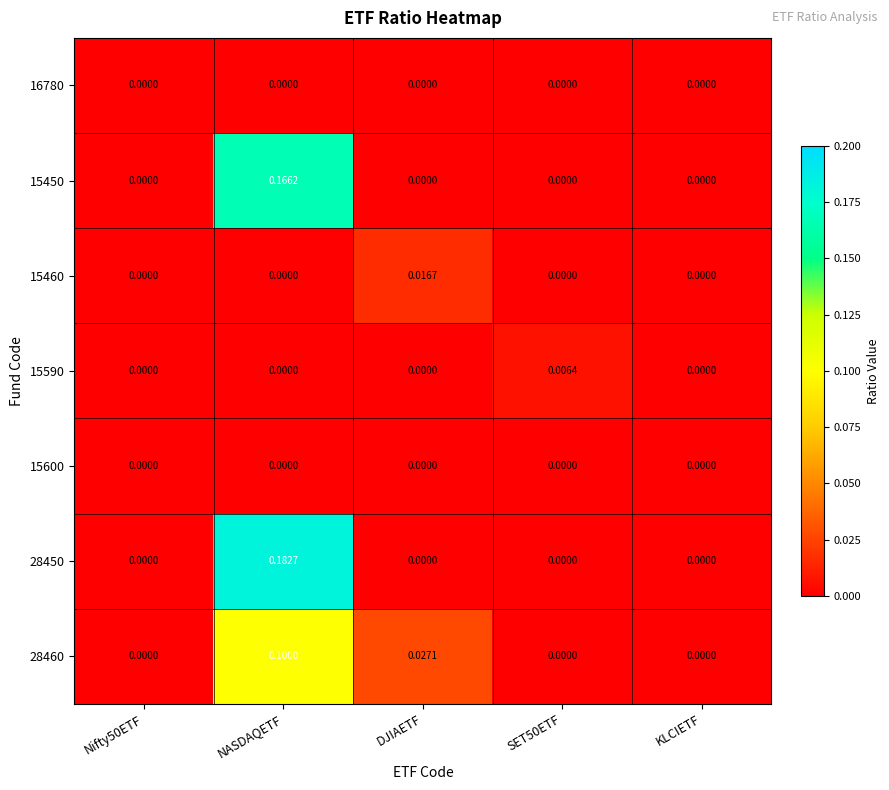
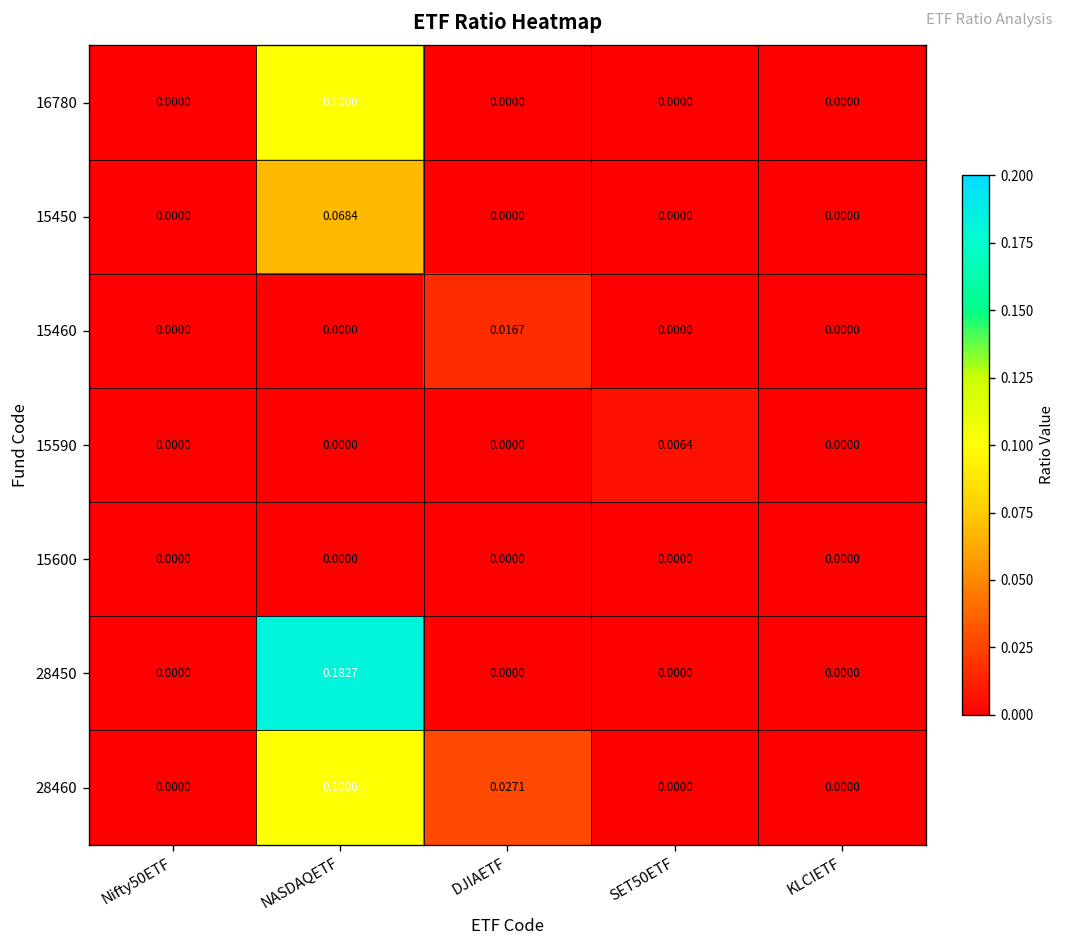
  {
    "16780": {
      "Nifty50ETF": 0.0000,
-     "NASDAQETF": 0.0000,
+     "NASDAQETF": 0.1000,
      "DJIAETF": 0.0000,
      "SET50ETF": 0.0000,
      "KLCIETF": 0.0000
    },
    "15450": {
      "Nifty50ETF": 0.0000,
-     "NASDAQETF": 0.1662,
+     "NASDAQETF": 0.0684,
      "DJIAETF": 0.0000,
      "SET50ETF": 0.0000,
      "KLCIETF": 0.0000
    },
    "15460": {
      "Nifty50ETF": 0.0000,
      "NASDAQETF": 0.0000,
      "DJIAETF": 0.0167,
      "SET50ETF": 0.0000,
      "KLCIETF": 0.0000
    },
    "15590": {
      "Nifty50ETF": 0.0000,
      "NASDAQETF": 0.0000,
      "DJIAETF": 0.0000,
      "SET50ETF": 0.0064,
      "KLCIETF": 0.0000
    },
    "15600": {
      "Nifty50ETF": 0.0000,
      "NASDAQETF": 0.0000,
      "DJIAETF": 0.0000,
      "SET50ETF": 0.0000,
      "KLCIETF": 0.0000
    },
    "28450": {
      "Nifty50ETF": 0.0000,
      "NASDAQETF": 0.1827,
      "DJIAETF": 0.0000,
      "SET50ETF": 0.0000,
      "KLCIETF": 0.0000
    },
    "28460": {
      "Nifty50ETF": 0.0000,
      "NASDAQETF": 0.1000,
      "DJIAETF": 0.0271,
      "SET50ETF": 0.0000,
      "KLCIETF": 0.0000
    }
  }
